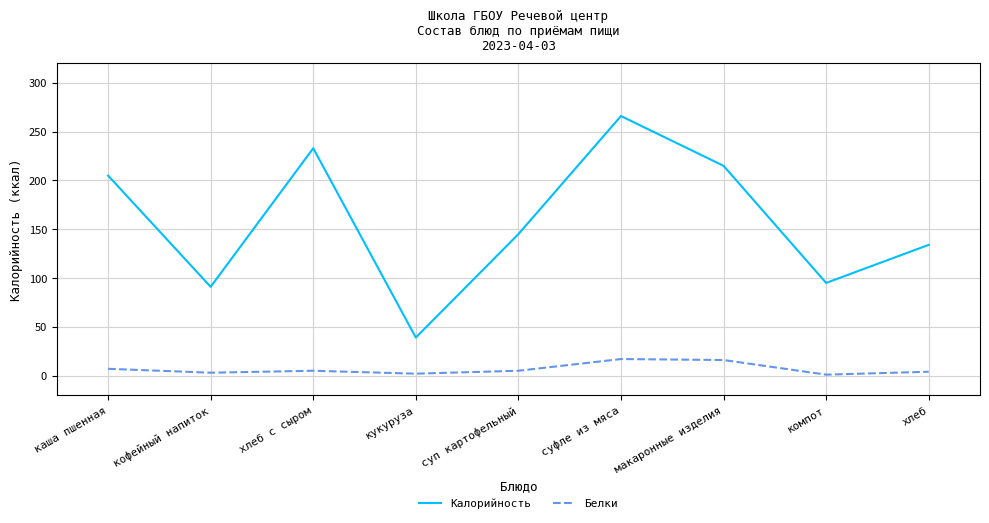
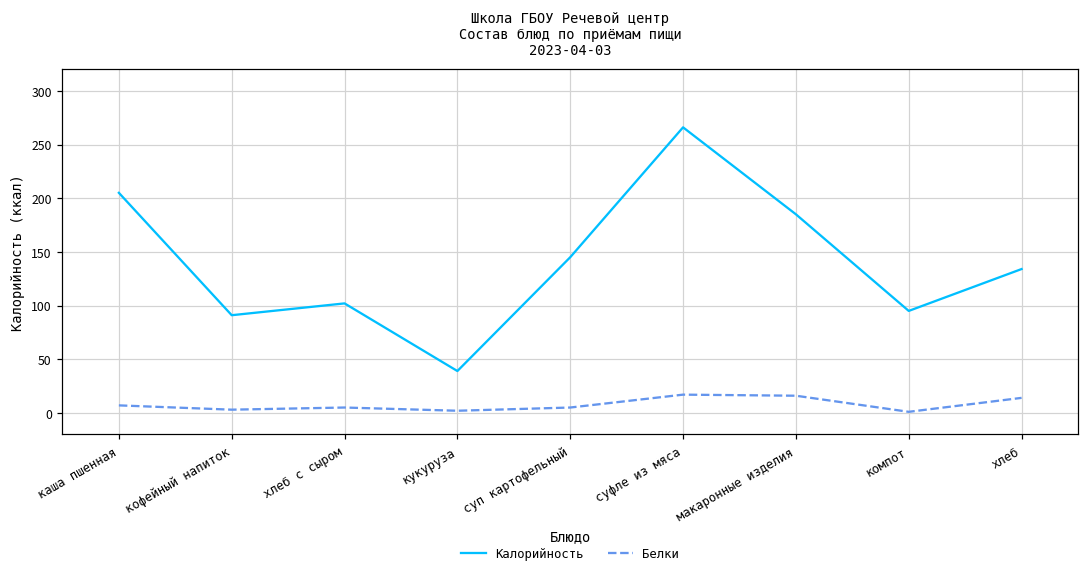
  {
    "Калорийность": {
      "каша пшенная": 210,
      "кофейный напиток": 90,
-     "хлеб с сыром": 230,
+     "хлеб с сыром": 100,
      "кукуруза": 40,
      "суп картофельный": 150,
      "суфле из мяса": 270,
-     "макаронные изделия": 220,
+     "макаронные изделия": 190,
      "компот": 100,
      "хлеб": 130
    },
    "Белки": {
      "каша пшенная": 10,
      "кофейный напиток": 0,
      "хлеб с сыром": 10,
      "кукуруза": 0,
      "суп картофельный": 10,
      "суфле из мяса": 20,
      "макаронные изделия": 20,
      "компот": 0,
-     "хлеб": 0
+     "хлеб": 10
    }
  }
